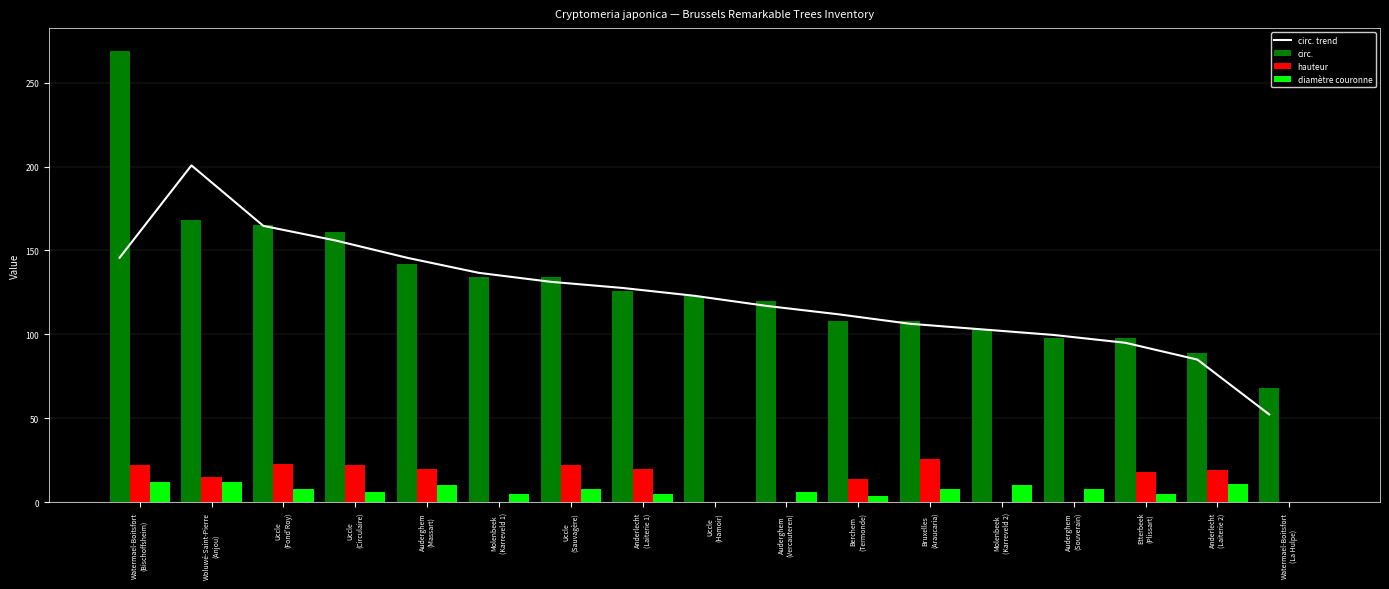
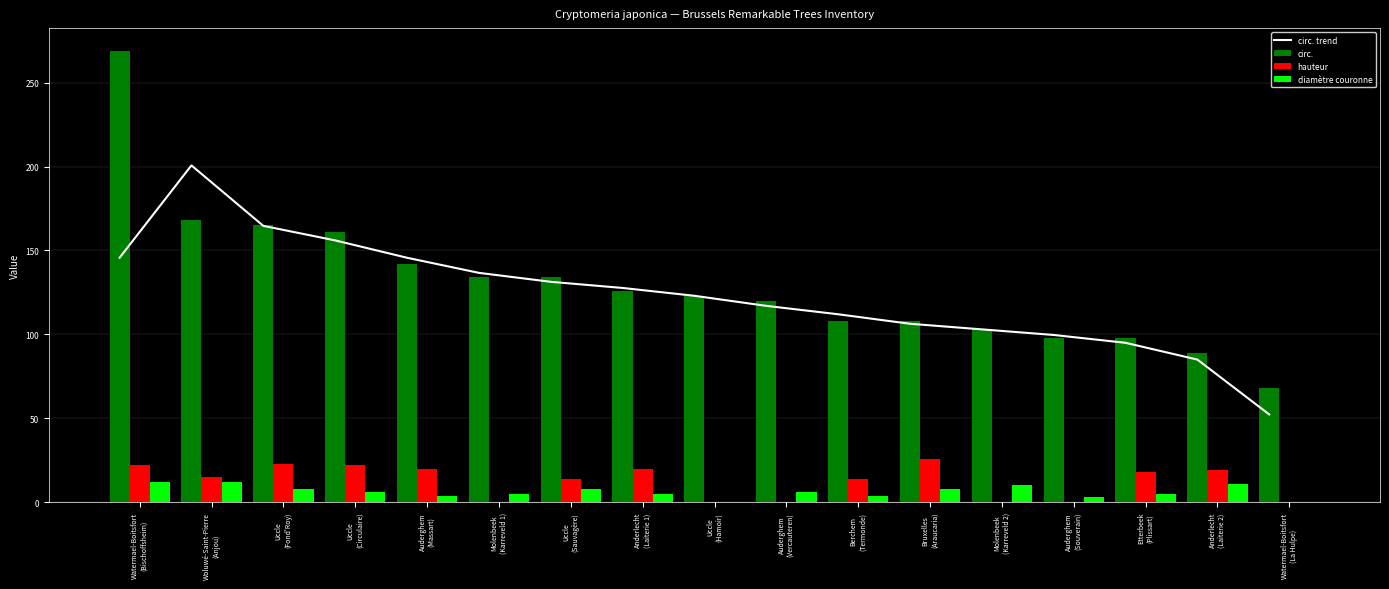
  {
    "circ.": {
      "Watermael-Boitsfort (Bischoffsheim)": 269,
      "Woluwé-Saint-Pierre (Anjou)": 168,
      "Uccle (Fond'Roy)": 165,
      "Uccle (Circulaire)": 161,
      "Auderghem (Massart)": 142,
      "Molenbeek (Karreveld 1)": 134,
      "Uccle (Sauvagère)": 134,
      "Anderlecht (Laiterie 1)": 126,
      "Uccle (Hamoir)": 123,
      "Auderghem (Vercauteren)": 120,
      "Berchem (Termonde)": 108,
      "Bruxelles (Araucaria)": 108,
      "Molenbeek (Karreveld 2)": 103,
      "Auderghem (Souverain)": 98,
      "Etterbeek (Plissart)": 98,
      "Anderlecht (Laiterie 2)": 89,
      "Watermael-Boitsfort (La Hulpe)": 68
    },
    "hauteur": {
      "Watermael-Boitsfort (Bischoffsheim)": 22,
      "Woluwé-Saint-Pierre (Anjou)": 15,
      "Uccle (Fond'Roy)": 23,
      "Uccle (Circulaire)": 22,
      "Auderghem (Massart)": 20,
      "Molenbeek (Karreveld 1)": 0,
-     "Uccle (Sauvagère)": 22,
+     "Uccle (Sauvagère)": 14,
      "Anderlecht (Laiterie 1)": 20,
      "Uccle (Hamoir)": 0,
      "Auderghem (Vercauteren)": 0,
      "Berchem (Termonde)": 14,
      "Bruxelles (Araucaria)": 26,
      "Molenbeek (Karreveld 2)": 0,
      "Auderghem (Souverain)": 0,
      "Etterbeek (Plissart)": 18,
      "Anderlecht (Laiterie 2)": 19,
      "Watermael-Boitsfort (La Hulpe)": 0
    },
    "diamètre couronne": {
      "Watermael-Boitsfort (Bischoffsheim)": 12,
      "Woluwé-Saint-Pierre (Anjou)": 12,
      "Uccle (Fond'Roy)": 8,
      "Uccle (Circulaire)": 6,
-     "Auderghem (Massart)": 10,
+     "Auderghem (Massart)": 4,
      "Molenbeek (Karreveld 1)": 5,
      "Uccle (Sauvagère)": 8,
      "Anderlecht (Laiterie 1)": 5,
      "Uccle (Hamoir)": 0,
      "Auderghem (Vercauteren)": 6,
      "Berchem (Termonde)": 4,
      "Bruxelles (Araucaria)": 8,
      "Molenbeek (Karreveld 2)": 10,
-     "Auderghem (Souverain)": 8,
+     "Auderghem (Souverain)": 3,
      "Etterbeek (Plissart)": 5,
      "Anderlecht (Laiterie 2)": 11,
      "Watermael-Boitsfort (La Hulpe)": 0
    }
  }
